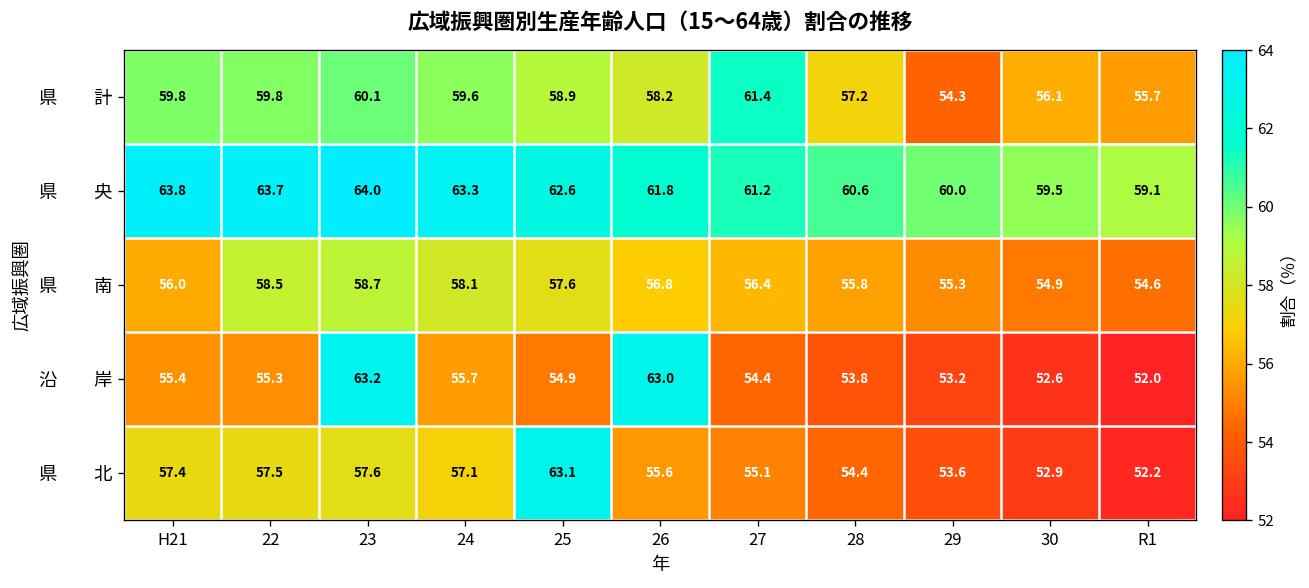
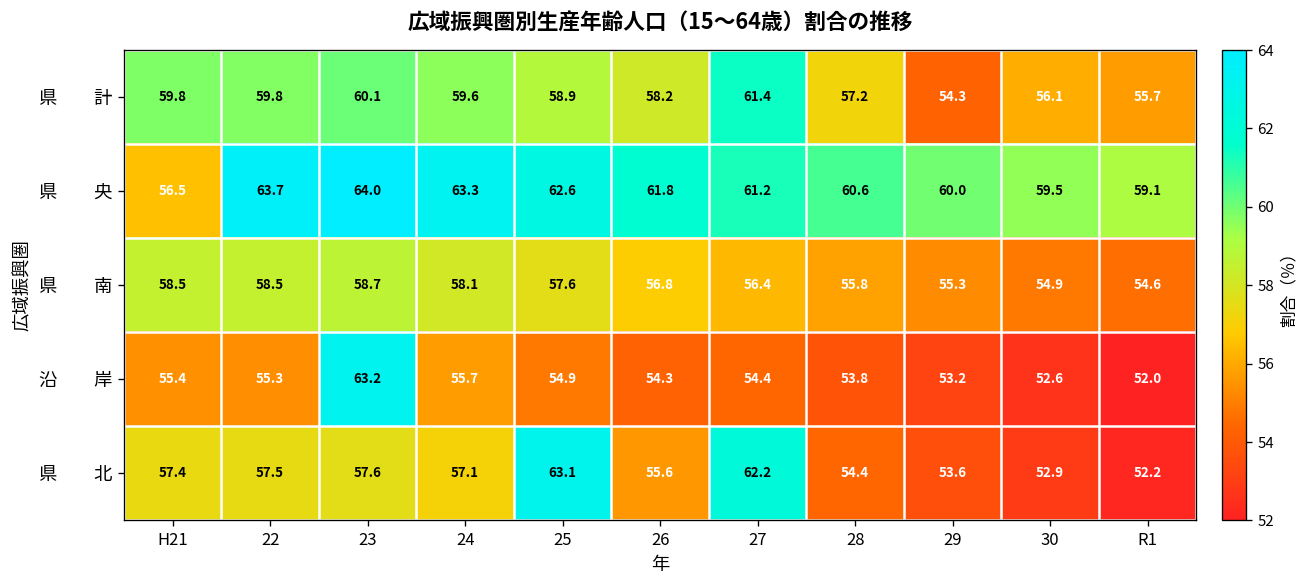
  {
    "県 計": {
      "H21": 59.8,
      "22": 59.8,
      "23": 60.1,
      "24": 59.6,
      "25": 58.9,
      "26": 58.2,
      "27": 61.4,
      "28": 57.2,
      "29": 54.3,
      "30": 56.1,
      "R1": 55.7
    },
    "県 央": {
-     "H21": 63.8,
+     "H21": 56.5,
      "22": 63.7,
      "23": 64.0,
      "24": 63.3,
      "25": 62.6,
      "26": 61.8,
      "27": 61.2,
      "28": 60.6,
      "29": 60.0,
      "30": 59.5,
      "R1": 59.1
    },
    "県 南": {
-     "H21": 56.0,
+     "H21": 58.5,
      "22": 58.5,
      "23": 58.7,
      "24": 58.1,
      "25": 57.6,
      "26": 56.8,
      "27": 56.4,
      "28": 55.8,
      "29": 55.3,
      "30": 54.9,
      "R1": 54.6
    },
    "沿 岸": {
      "H21": 55.4,
      "22": 55.3,
      "23": 63.2,
      "24": 55.7,
      "25": 54.9,
-     "26": 63.0,
+     "26": 54.3,
      "27": 54.4,
      "28": 53.8,
      "29": 53.2,
      "30": 52.6,
      "R1": 52.0
    },
    "県 北": {
      "H21": 57.4,
      "22": 57.5,
      "23": 57.6,
      "24": 57.1,
      "25": 63.1,
      "26": 55.6,
-     "27": 55.1,
+     "27": 62.2,
      "28": 54.4,
      "29": 53.6,
      "30": 52.9,
      "R1": 52.2
    }
  }
